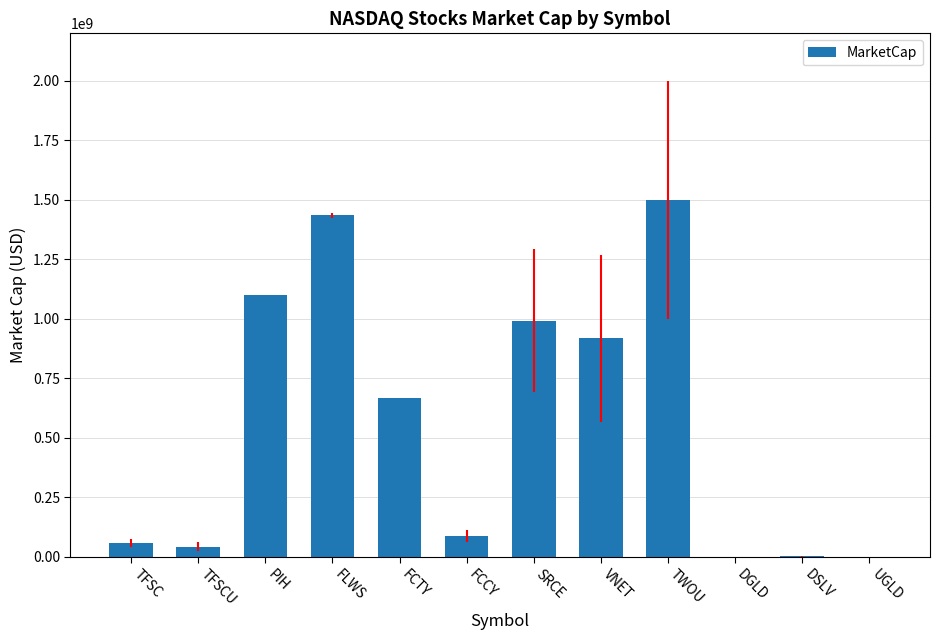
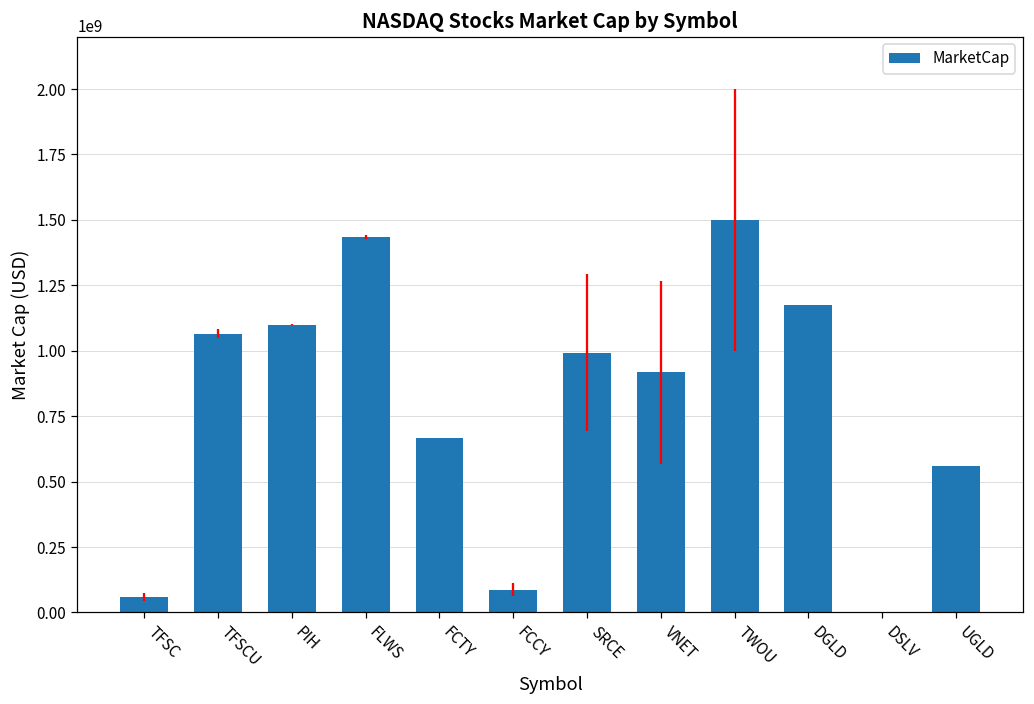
  {
    "TFSC": 60000000,
-   "TFSCU": 40000000,
+   "TFSCU": 1070000000,
    "PIH": 1100000000,
    "FLWS": 1430000000,
    "FCTY": 670000000,
    "FCCY": 90000000,
    "SRCE": 990000000,
    "VNET": 920000000,
    "TWOU": 1500000000,
-   "DGLD": 0,
-   "UGLD": 0
+   "DGLD": 1180000000,
+   "UGLD": 560000000
  }
